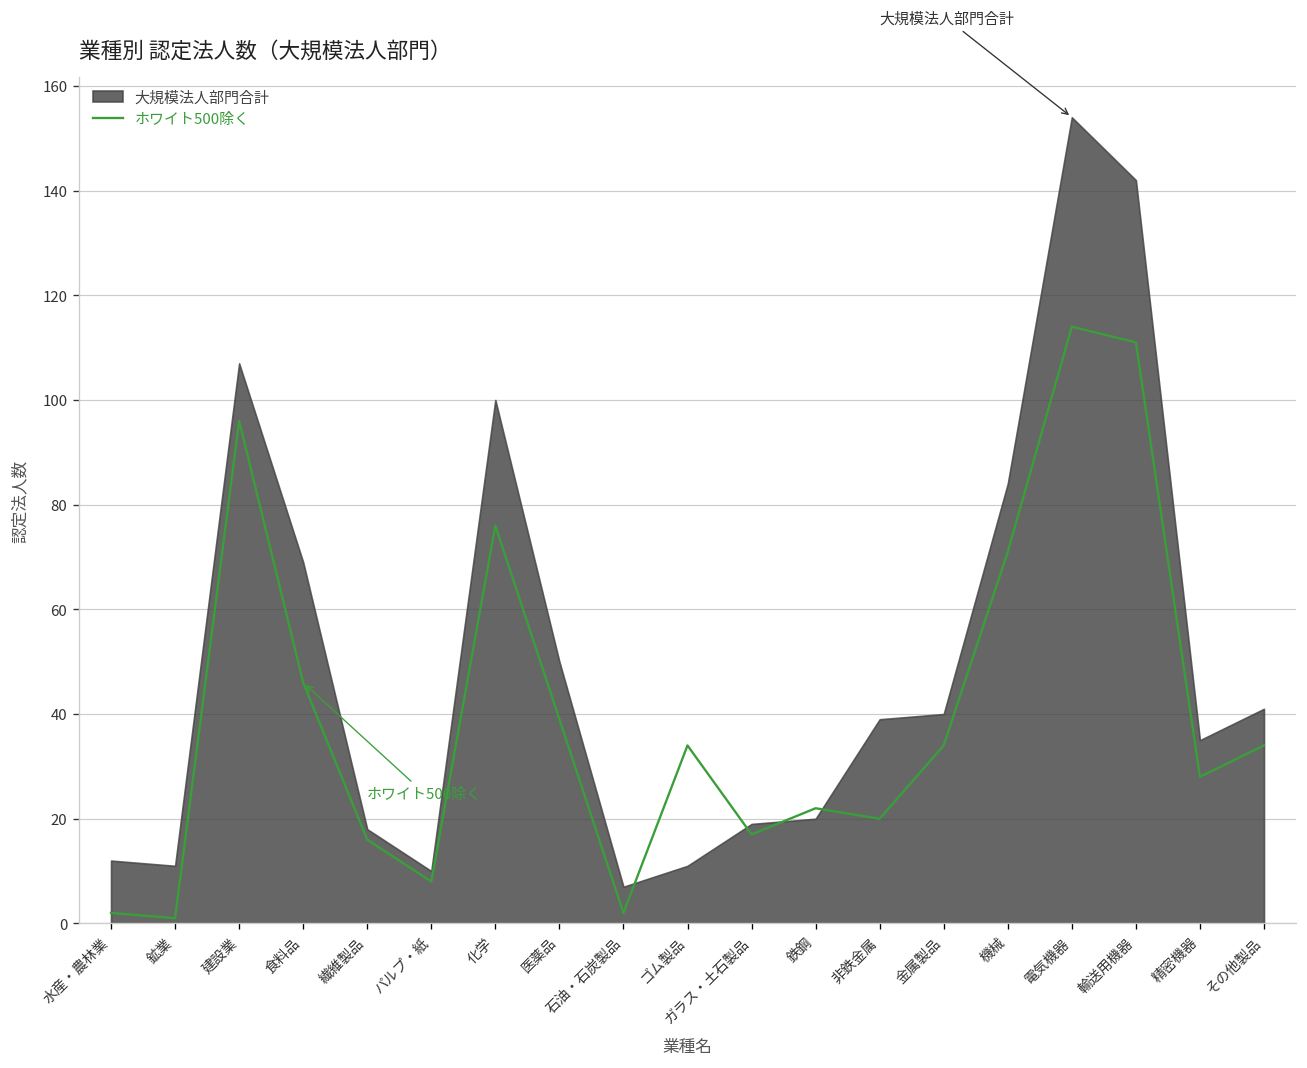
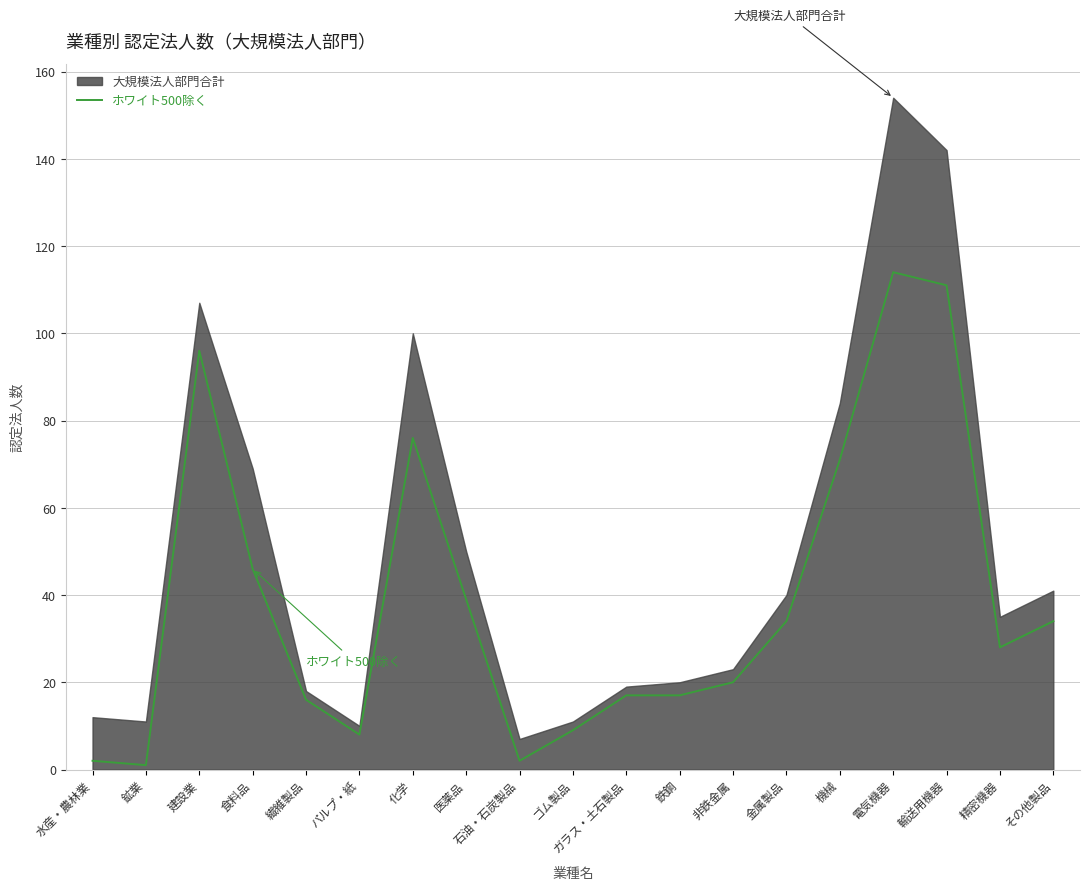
  {
    "ホワイト500除く": {
      "水産・農林業": 2,
      "鉱業": 1,
      "建設業": 96,
      "食料品": 46,
      "繊維製品": 16,
      "パルプ・紙": 8,
      "化学": 76,
      "医薬品": 39,
      "石油・石炭製品": 2,
-     "ゴム製品": 34,
+     "ゴム製品": 9,
      "ガラス・土石製品": 17,
-     "鉄鋼": 22,
+     "鉄鋼": 17,
      "非鉄金属": 20,
      "金属製品": 34,
      "機械": 71,
      "電気機器": 114,
      "輸送用機器": 111,
      "精密機器": 28,
      "その他製品": 34
    },
    "大規模法人部門合計": {
      "水産・農林業": 12,
      "鉱業": 11,
      "建設業": 107,
      "食料品": 69,
      "繊維製品": 18,
      "パルプ・紙": 10,
      "化学": 100,
      "医薬品": 50,
      "石油・石炭製品": 7,
      "ゴム製品": 11,
      "ガラス・土石製品": 19,
      "鉄鋼": 20,
-     "非鉄金属": 39,
+     "非鉄金属": 23,
      "金属製品": 40,
      "機械": 84,
      "電気機器": 154,
      "輸送用機器": 142,
      "精密機器": 35,
      "その他製品": 41
    }
  }
